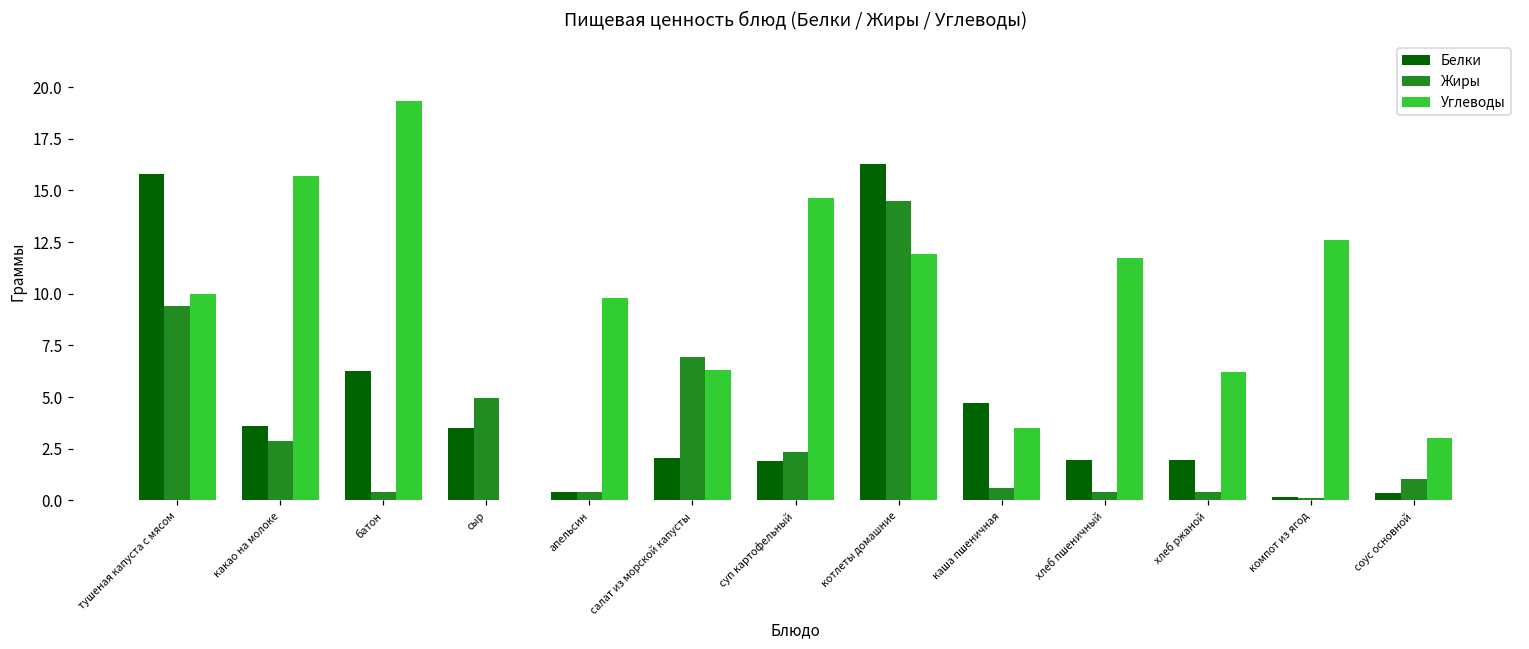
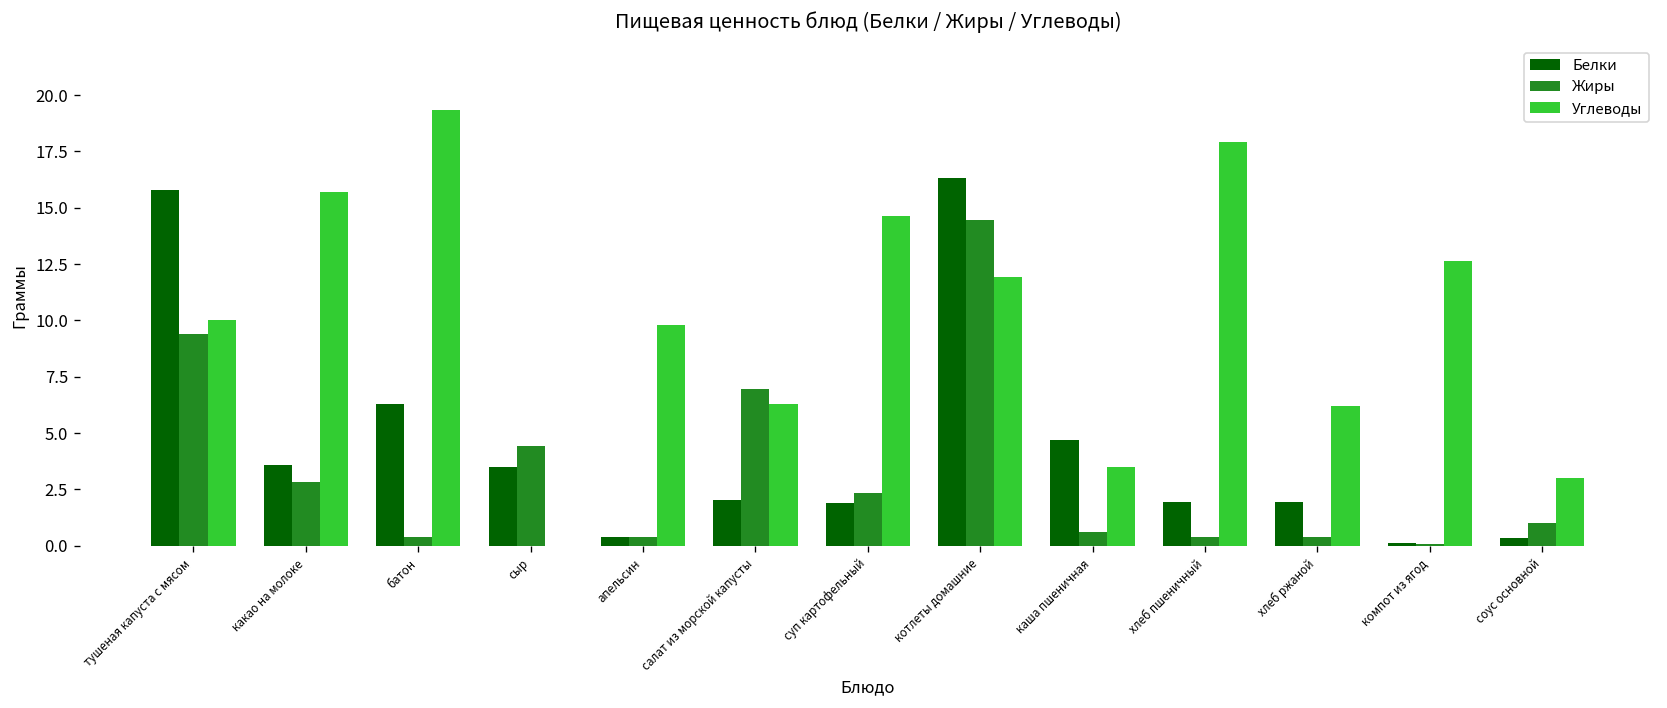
  {
    "Белки": {
      "тушеная капуста с мясом": 15.8,
      "какао на молоке": 3.6,
      "батон": 6.3,
      "сыр": 3.5,
      "апельсин": 0.4,
      "салат из морской капусты": 2.1,
      "суп картофельный": 1.9,
      "котлеты домашние": 16.3,
      "каша пшеничная": 4.7,
      "хлеб пшеничный": 2.0,
      "хлеб ржаной": 2.0,
      "компот из ягод": 0.1,
      "соус основной": 0.4
    },
    "Жиры": {
      "тушеная капуста с мясом": 9.4,
      "какао на молоке": 2.9,
      "батон": 0.4,
-     "сыр": 5.0,
+     "сыр": 4.4,
      "апельсин": 0.4,
      "салат из морской капусты": 7.0,
      "суп картофельный": 2.3,
      "котлеты домашние": 14.5,
      "каша пшеничная": 0.6,
      "хлеб пшеничный": 0.4,
      "хлеб ржаной": 0.4,
      "соус основной": 1.0
    },
    "Углеводы": {
      "тушеная капуста с мясом": 10.0,
      "какао на молоке": 15.7,
      "батон": 19.3,
      "сыр": 0.0,
      "апельсин": 9.8,
      "салат из морской капусты": 6.3,
      "суп картофельный": 14.6,
      "котлеты домашние": 11.9,
      "каша пшеничная": 3.5,
-     "хлеб пшеничный": 11.8,
+     "хлеб пшеничный": 17.9,
      "хлеб ржаной": 6.2,
      "компот из ягод": 12.6,
      "соус основной": 3.0
    }
  }
